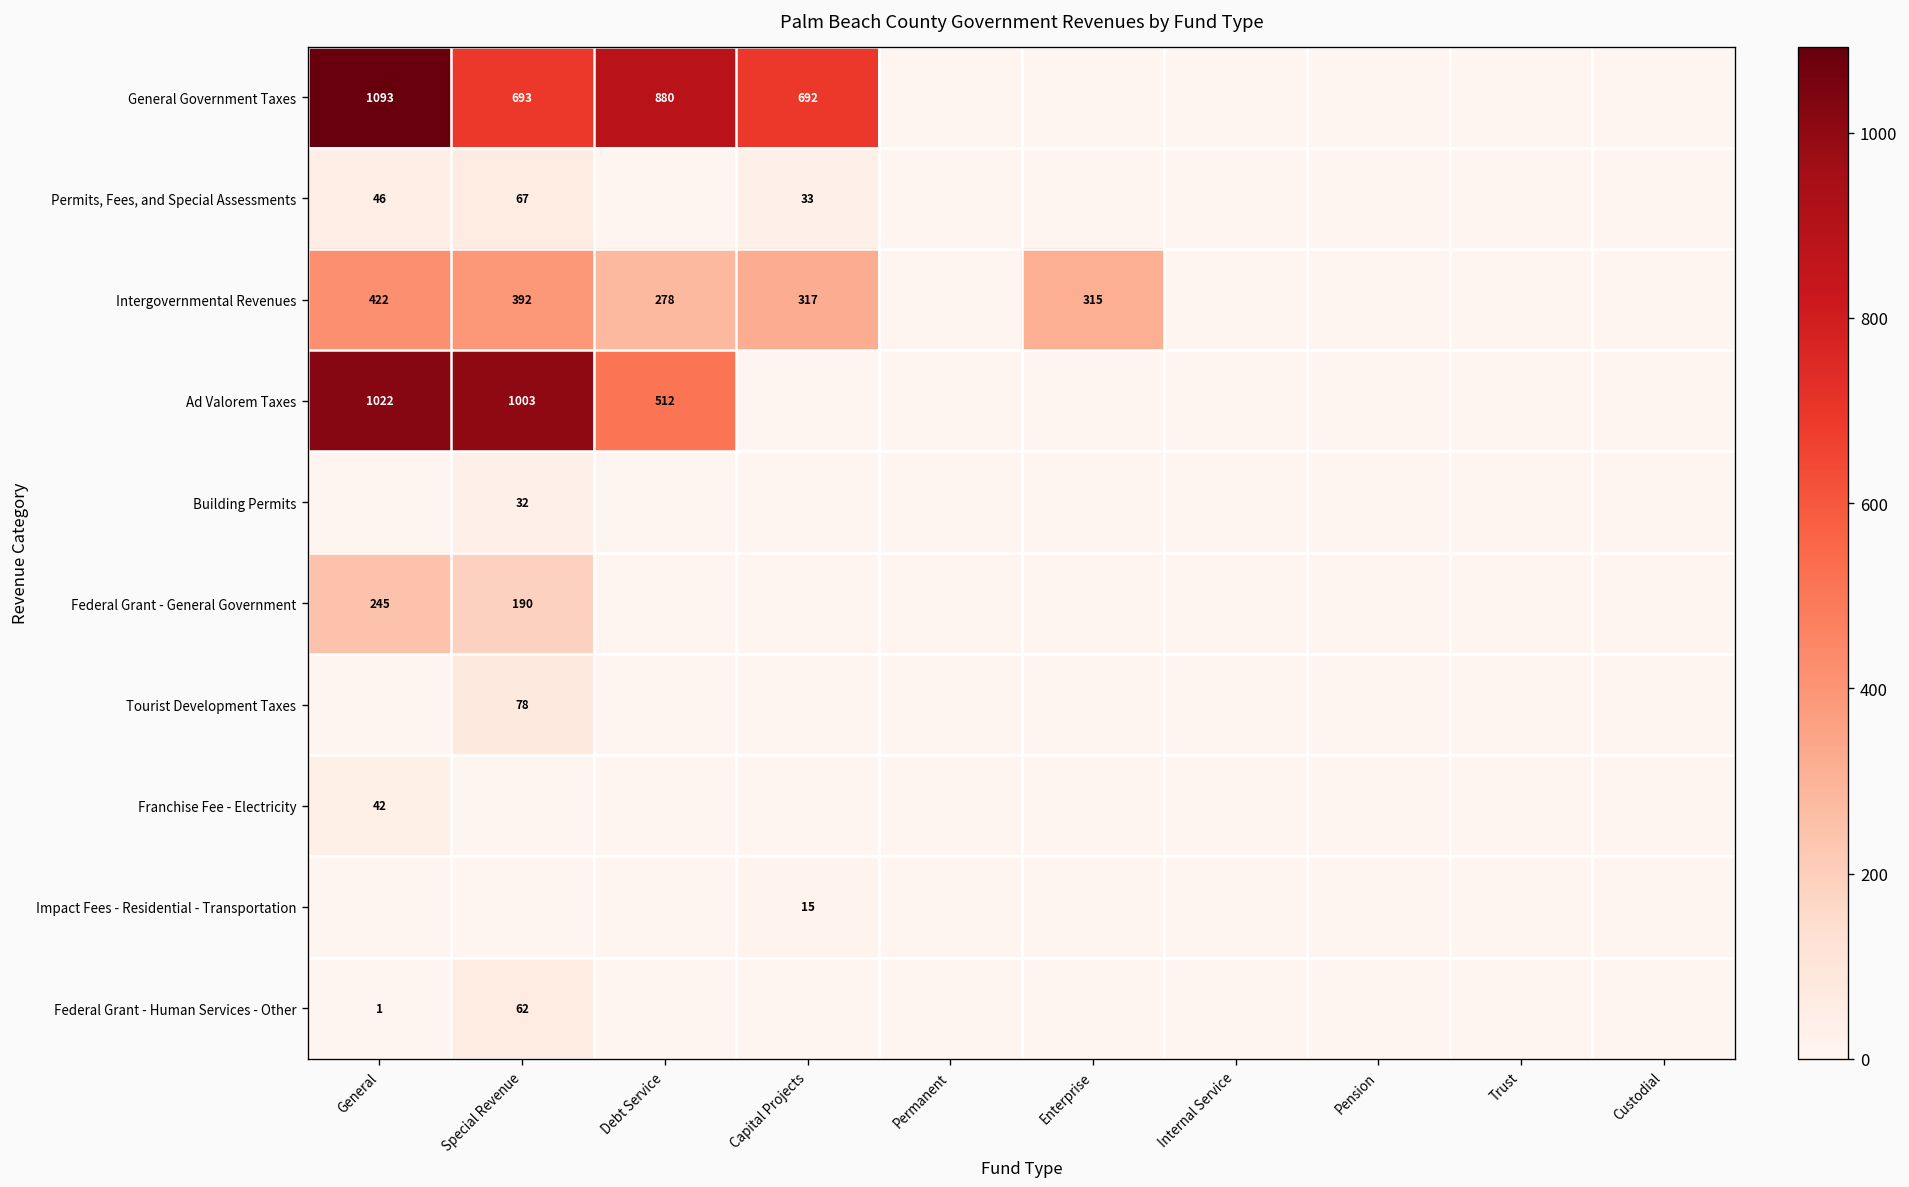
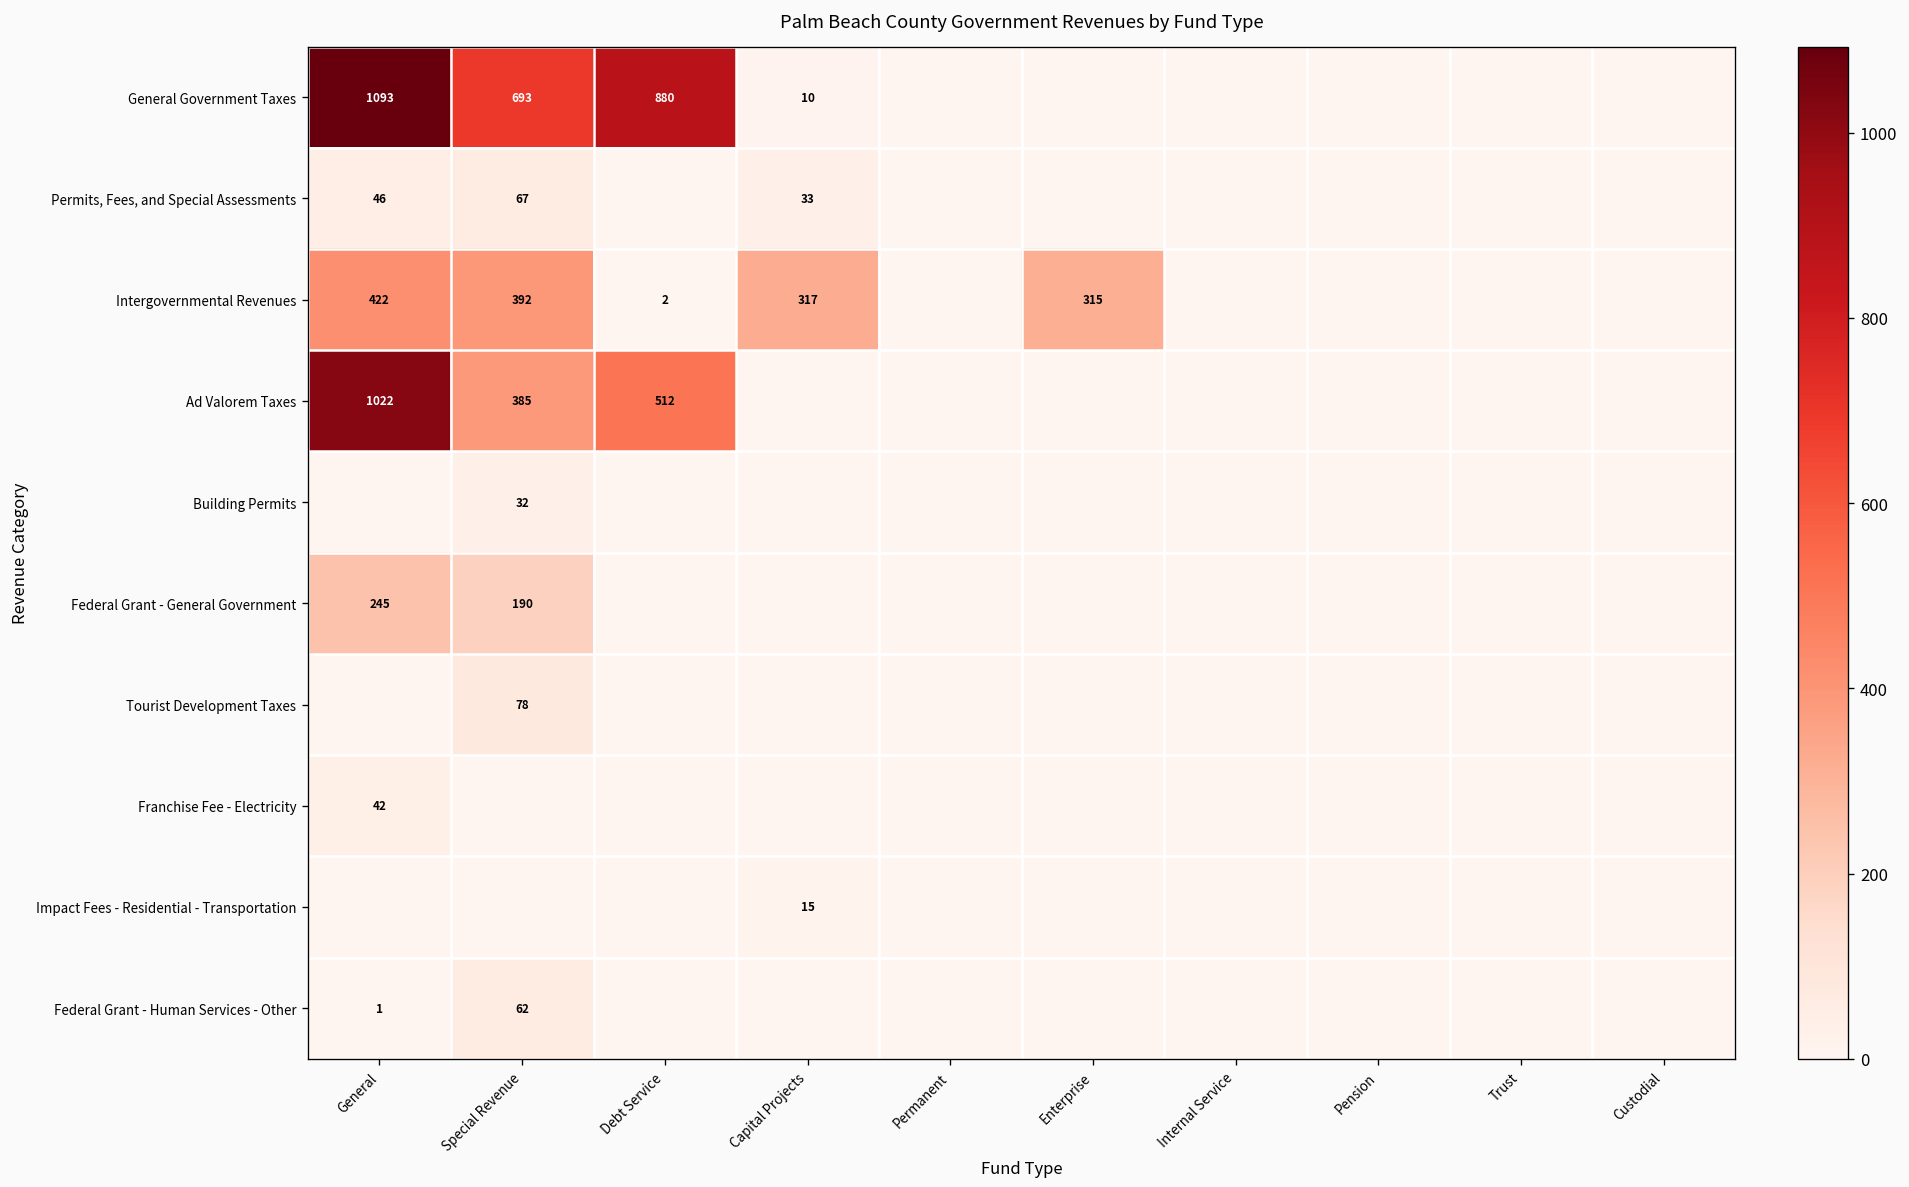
  {
    "General Government Taxes": {
      "General": 1093,
      "Special Revenue": 693,
      "Debt Service": 880,
-     "Capital Projects": 692
+     "Capital Projects": 10
    },
    "Permits, Fees, and Special Assessments": {
      "General": 46,
      "Special Revenue": 67,
      "Capital Projects": 33
    },
    "Intergovernmental Revenues": {
      "General": 422,
      "Special Revenue": 392,
-     "Debt Service": 278,
+     "Debt Service": 2,
      "Capital Projects": 317,
      "Enterprise": 315
    },
    "Ad Valorem Taxes": {
      "General": 1022,
-     "Special Revenue": 1003,
+     "Special Revenue": 385,
      "Debt Service": 512
    },
    "Building Permits": {
      "Special Revenue": 32
    },
    "Federal Grant - General Government": {
      "General": 245,
      "Special Revenue": 190
    },
    "Tourist Development Taxes": {
      "Special Revenue": 78
    },
    "Franchise Fee - Electricity": {
      "General": 42
    },
    "Impact Fees - Residential - Transportation": {
      "Capital Projects": 15
    },
    "Federal Grant - Human Services - Other": {
      "General": 1,
      "Special Revenue": 62
    }
  }
